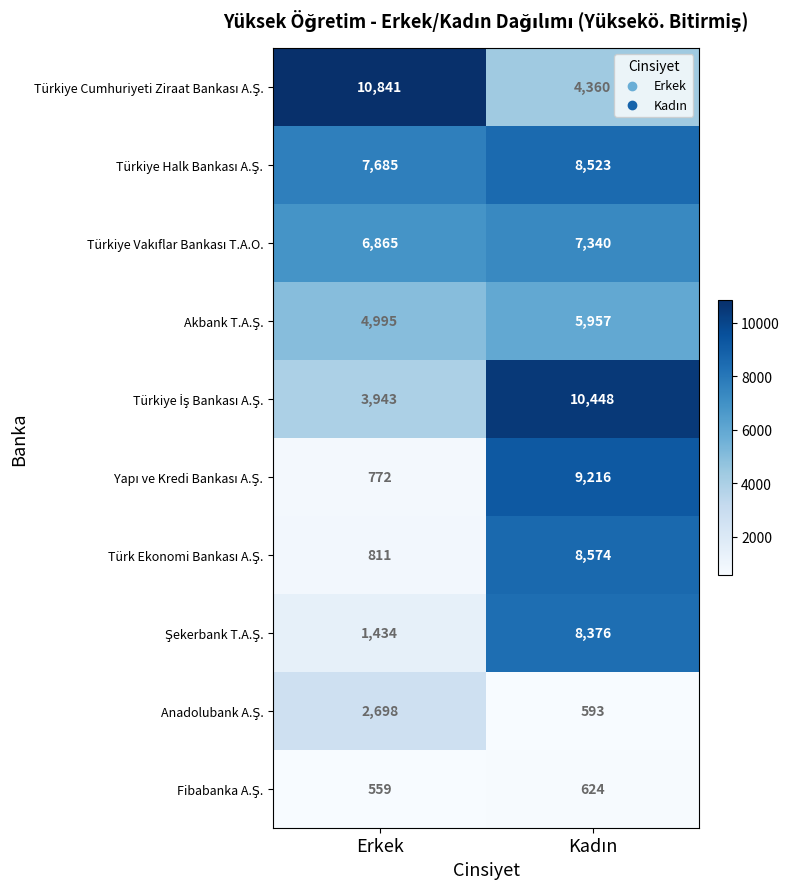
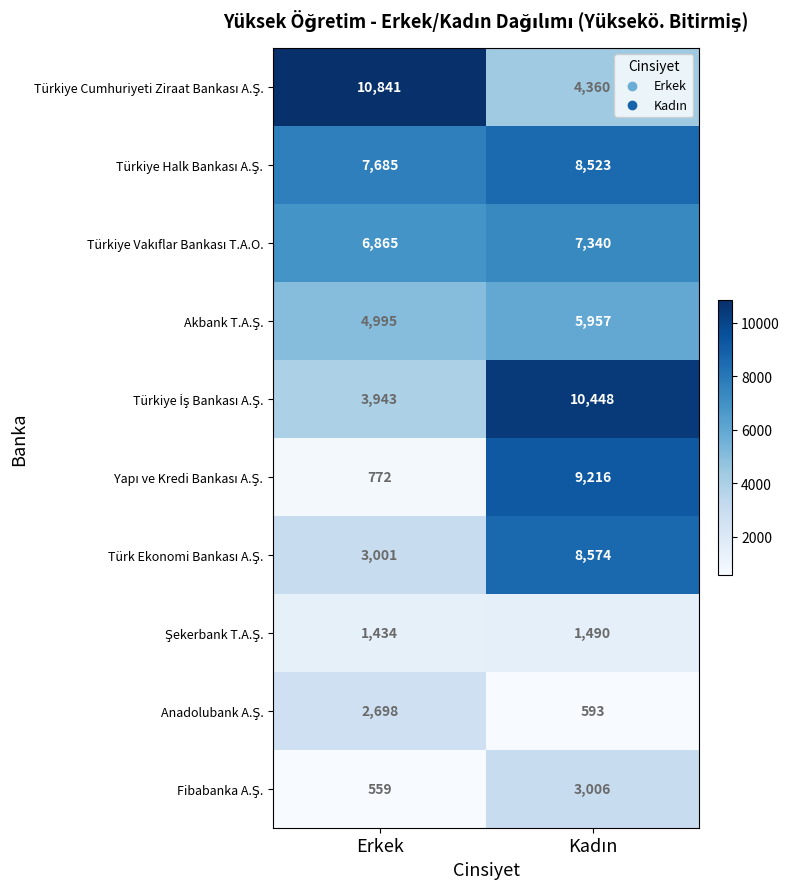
  {
    "Türkiye Cumhuriyeti Ziraat Bankası A.Ş.": {
      "Erkek": "10,841",
      "Kadın": "4,360"
    },
    "Türkiye Halk Bankası A.Ş.": {
      "Erkek": "7,685",
      "Kadın": "8,523"
    },
    "Türkiye Vakıflar Bankası T.A.O.": {
      "Erkek": "6,865",
      "Kadın": "7,340"
    },
    "Akbank T.A.Ş.": {
      "Erkek": "4,995",
      "Kadın": "5,957"
    },
    "Türkiye İş Bankası A.Ş.": {
      "Erkek": "3,943",
      "Kadın": "10,448"
    },
    "Yapı ve Kredi Bankası A.Ş.": {
      "Erkek": "772",
      "Kadın": "9,216"
    },
    "Türk Ekonomi Bankası A.Ş.": {
-     "Erkek": "811",
+     "Erkek": "3,001",
      "Kadın": "8,574"
    },
    "Şekerbank T.A.Ş.": {
      "Erkek": "1,434",
-     "Kadın": "8,376"
+     "Kadın": "1,490"
    },
    "Anadolubank A.Ş.": {
      "Erkek": "2,698",
      "Kadın": "593"
    },
    "Fibabanka A.Ş.": {
      "Erkek": "559",
-     "Kadın": "624"
+     "Kadın": "3,006"
    }
  }
